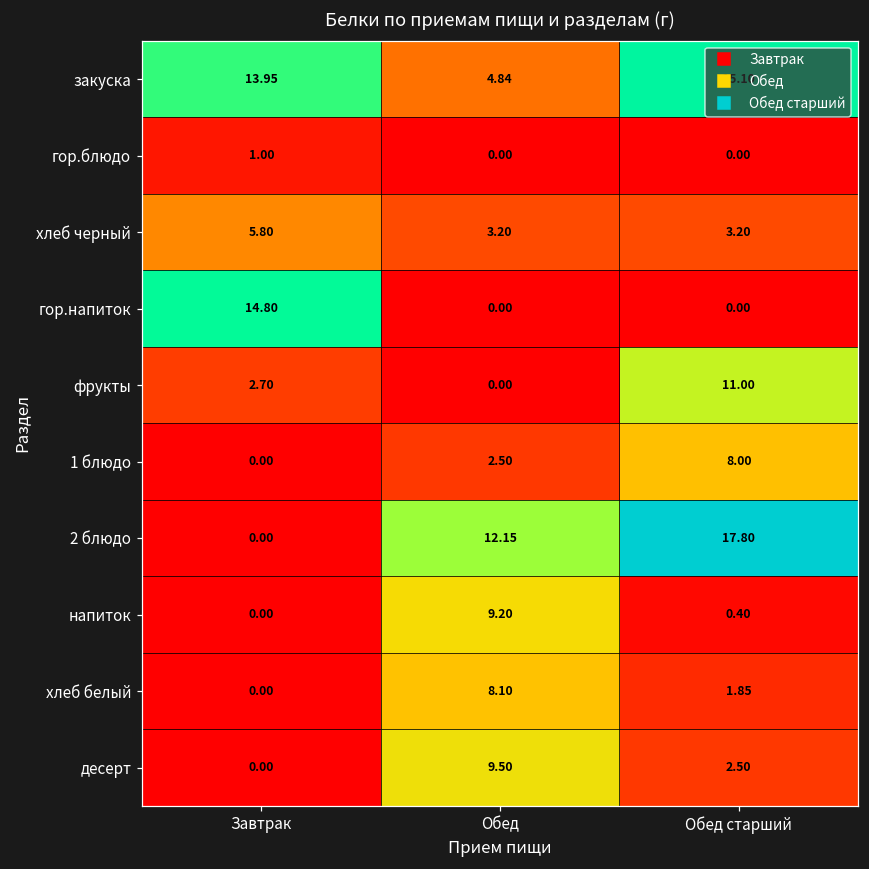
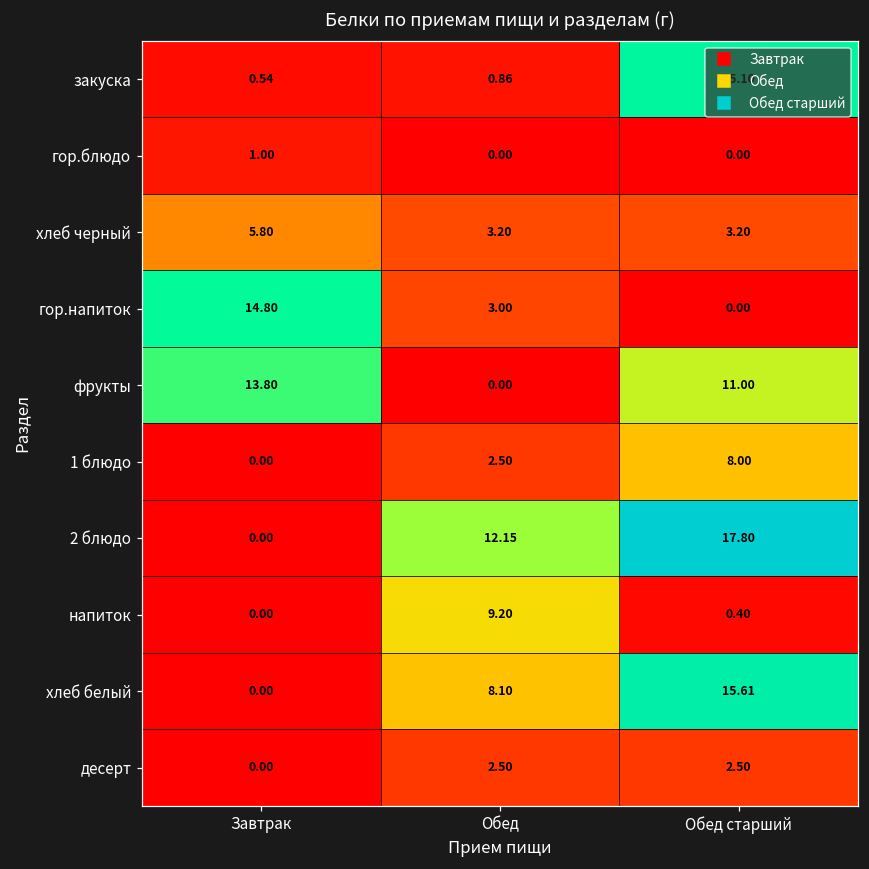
  {
    "закуска": {
-     "Завтрак": 13.95,
-     "Обед": 4.84
+     "Завтрак": 0.54,
+     "Обед": 0.86
    },
    "гор.блюдо": {
      "Завтрак": 1.00,
      "Обед": 0.00,
      "Обед старший": 0.00
    },
    "хлеб черный": {
      "Завтрак": 5.80,
      "Обед": 3.20,
      "Обед старший": 3.20
    },
    "гор.напиток": {
      "Завтрак": 14.80,
-     "Обед": 0.00,
+     "Обед": 3.00,
      "Обед старший": 0.00
    },
    "фрукты": {
-     "Завтрак": 2.70,
+     "Завтрак": 13.80,
      "Обед": 0.00,
      "Обед старший": 11.00
    },
    "1 блюдо": {
      "Завтрак": 0.00,
      "Обед": 2.50,
      "Обед старший": 8.00
    },
    "2 блюдо": {
      "Завтрак": 0.00,
      "Обед": 12.15,
      "Обед старший": 17.80
    },
    "напиток": {
      "Завтрак": 0.00,
      "Обед": 9.20,
      "Обед старший": 0.40
    },
    "хлеб белый": {
      "Завтрак": 0.00,
      "Обед": 8.10,
-     "Обед старший": 1.85
+     "Обед старший": 15.61
    },
    "десерт": {
      "Завтрак": 0.00,
-     "Обед": 9.50,
+     "Обед": 2.50,
      "Обед старший": 2.50
    }
  }
